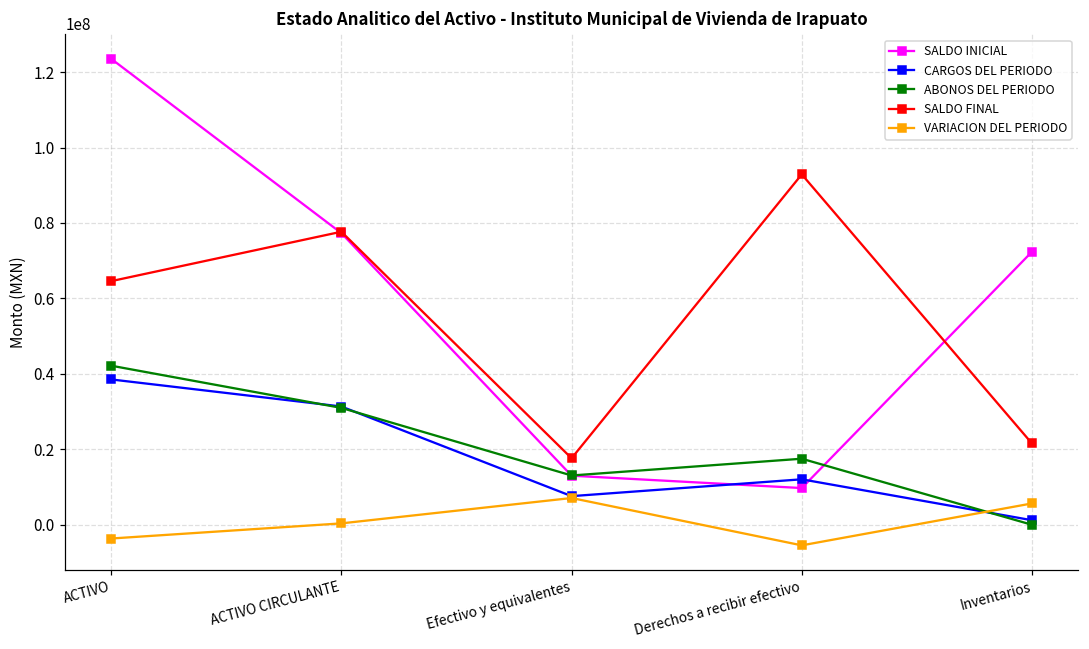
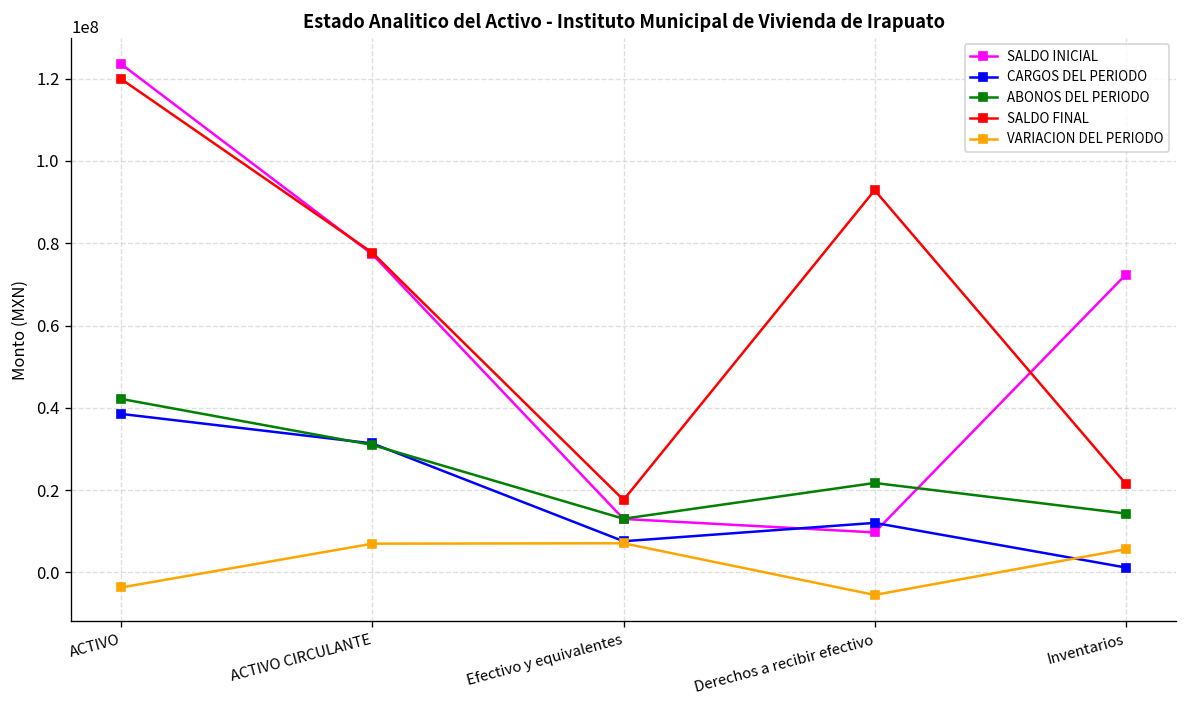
  {
    "SALDO INICIAL": {
      "ACTIVO": 124000000,
      "Derechos a recibir efectivo": 10000000,
      "Inventarios": 72000000
    },
    "CARGOS DEL PERIODO": {
      "ACTIVO": 39000000,
      "Derechos a recibir efectivo": 12000000,
      "Inventarios": 1000000
    },
    "ABONOS DEL PERIODO": {
      "ACTIVO": 42000000,
-     "Derechos a recibir efectivo": 18000000,
-     "Inventarios": 0
+     "Derechos a recibir efectivo": 22000000,
+     "Inventarios": 14000000
    },
    "SALDO FINAL": {
-     "ACTIVO": 65000000,
+     "ACTIVO": 120000000,
      "Efectivo y equivalentes": 18000000,
      "Derechos a recibir efectivo": 93000000,
      "Inventarios": 22000000
    },
    "VARIACION DEL PERIODO": {
      "ACTIVO": -4000000,
-     "ACTIVO CIRCULANTE": 0,
+     "ACTIVO CIRCULANTE": 7000000,
      "Derechos a recibir efectivo": -5000000,
      "Inventarios": 6000000
    }
  }
